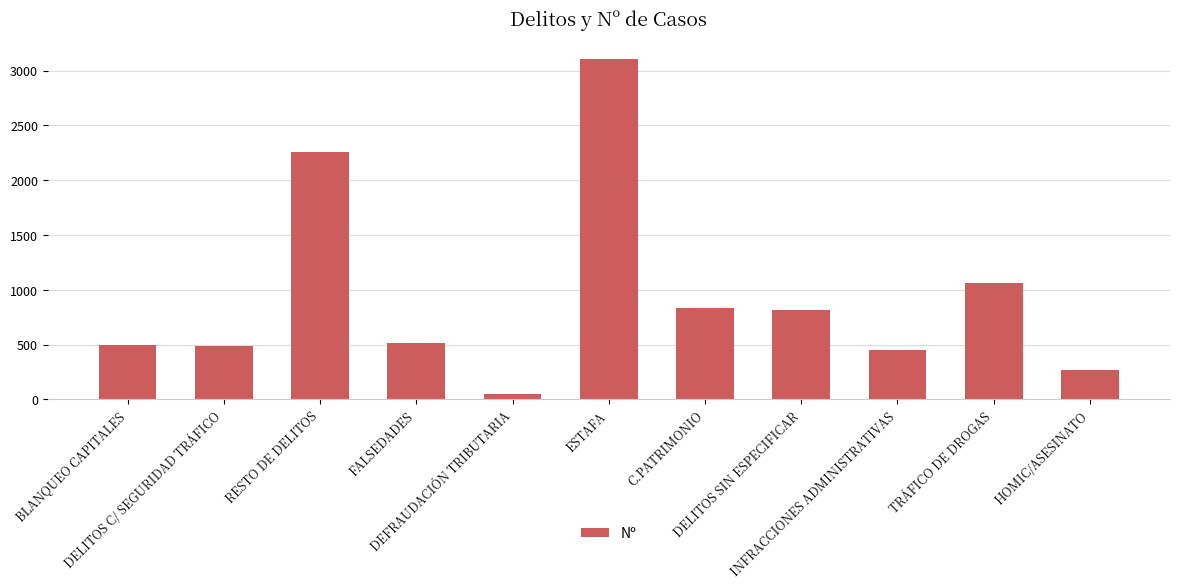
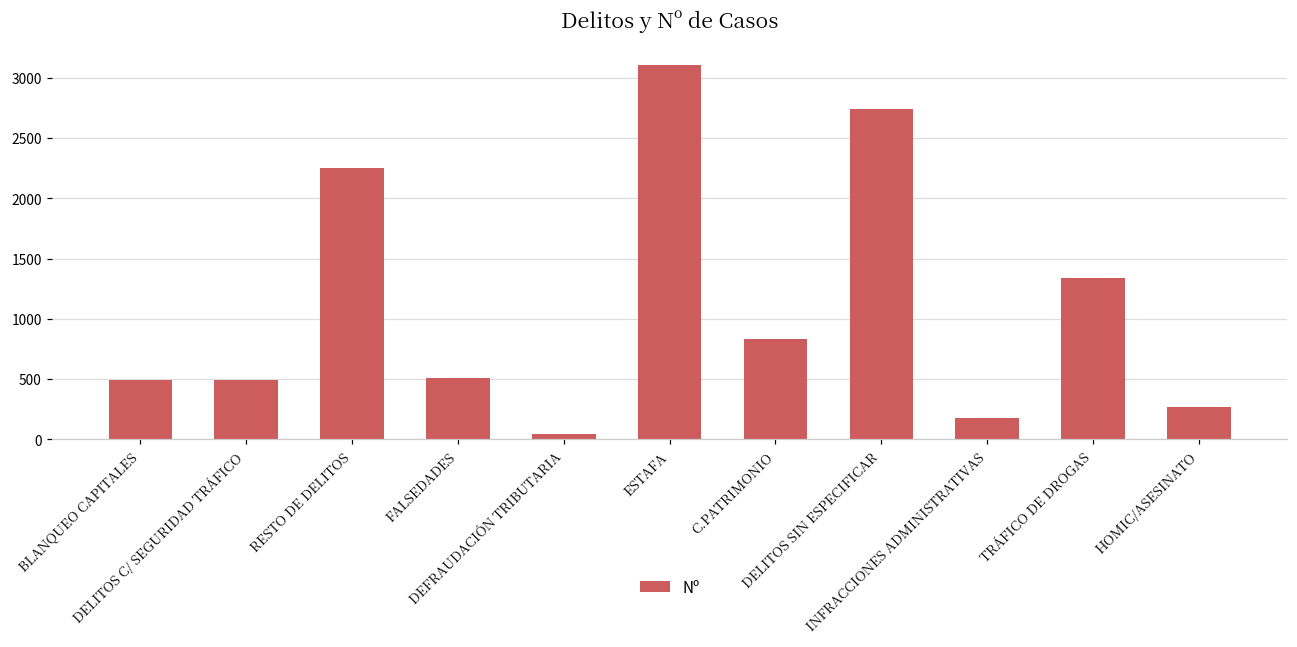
  {
    "BLANQUEO CAPITALES": 500,
    "DELITOS C/ SEGURIDAD TRÁFICO": 490,
    "RESTO DE DELITOS": 2250,
    "FALSEDADES": 510,
    "DEFRAUDACIÓN TRIBUTARIA": 50,
    "ESTAFA": 3110,
    "C.PATRIMONIO": 840,
-   "DELITOS SIN ESPECIFICAR": 820,
-   "INFRACCIONES ADMINISTRATIVAS": 450,
-   "TRÁFICO DE DROGAS": 1060,
+   "DELITOS SIN ESPECIFICAR": 2740,
+   "INFRACCIONES ADMINISTRATIVAS": 180,
+   "TRÁFICO DE DROGAS": 1340,
    "HOMIC/ASESINATO": 270
  }
